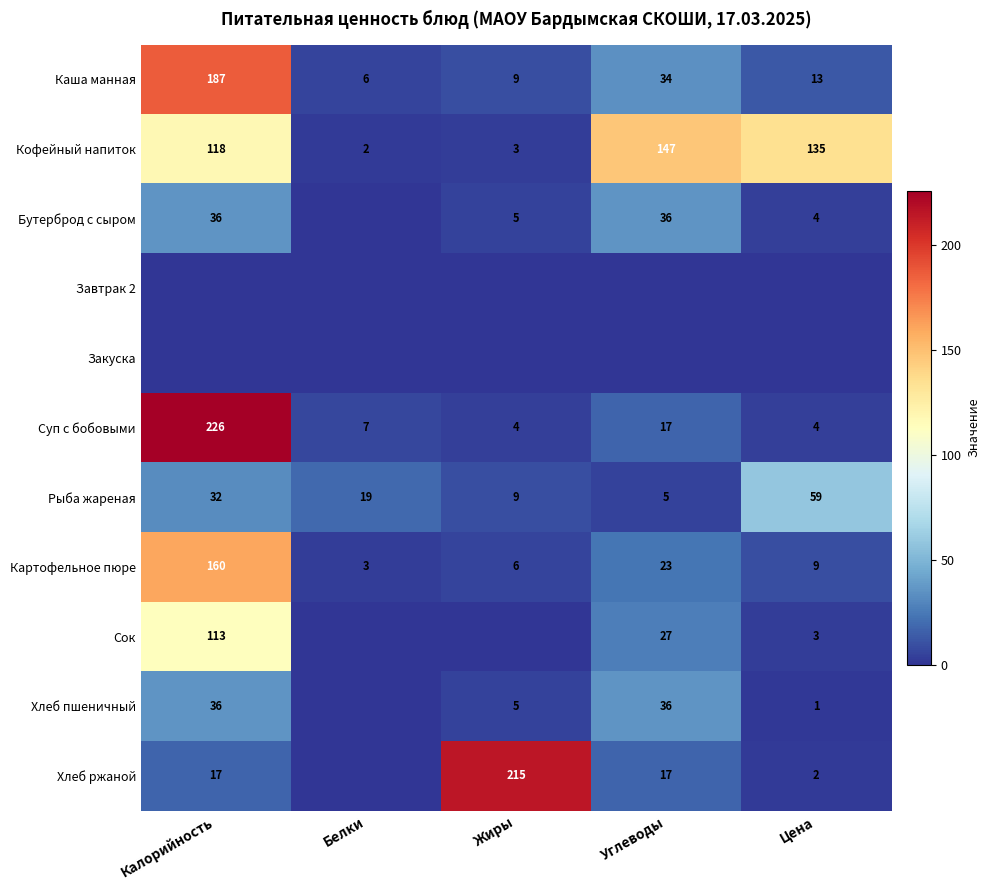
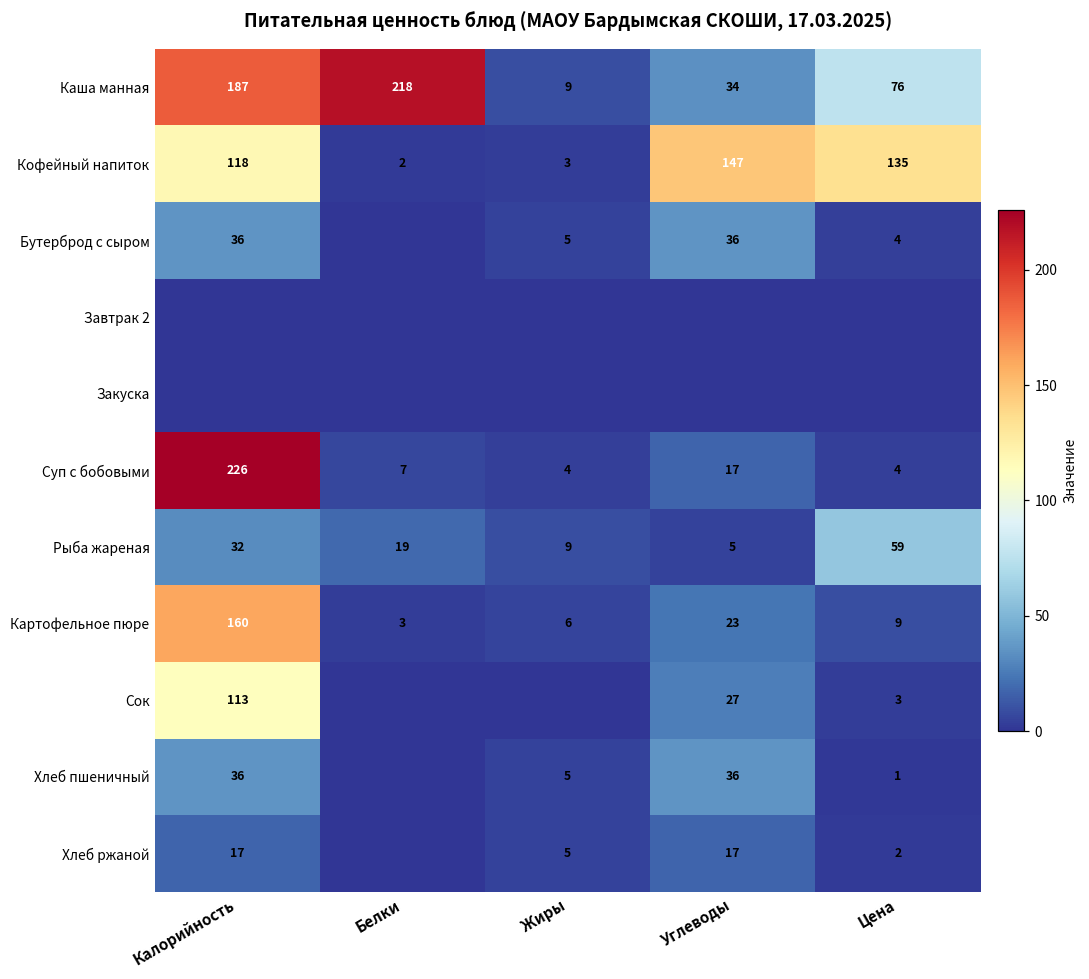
  {
    "Каша манная": {
      "Калорийность": 187,
-     "Белки": 6,
+     "Белки": 218,
      "Жиры": 9,
      "Углеводы": 34,
-     "Цена": 13
+     "Цена": 76
    },
    "Кофейный напиток": {
      "Калорийность": 118,
      "Белки": 2,
      "Жиры": 3,
      "Углеводы": 147,
      "Цена": 135
    },
    "Бутерброд с сыром": {
      "Калорийность": 36,
      "Жиры": 5,
      "Углеводы": 36,
      "Цена": 4
    },
    "Суп с бобовыми": {
      "Калорийность": 226,
      "Белки": 7,
      "Жиры": 4,
      "Углеводы": 17,
      "Цена": 4
    },
    "Рыба жареная": {
      "Калорийность": 32,
      "Белки": 19,
      "Жиры": 9,
      "Углеводы": 5,
      "Цена": 59
    },
    "Картофельное пюре": {
      "Калорийность": 160,
      "Белки": 3,
      "Жиры": 6,
      "Углеводы": 23,
      "Цена": 9
    },
    "Сок": {
      "Калорийность": 113,
      "Углеводы": 27,
      "Цена": 3
    },
    "Хлеб пшеничный": {
      "Калорийность": 36,
      "Жиры": 5,
      "Углеводы": 36,
      "Цена": 1
    },
    "Хлеб ржаной": {
      "Калорийность": 17,
-     "Жиры": 215,
+     "Жиры": 5,
      "Углеводы": 17,
      "Цена": 2
    }
  }
